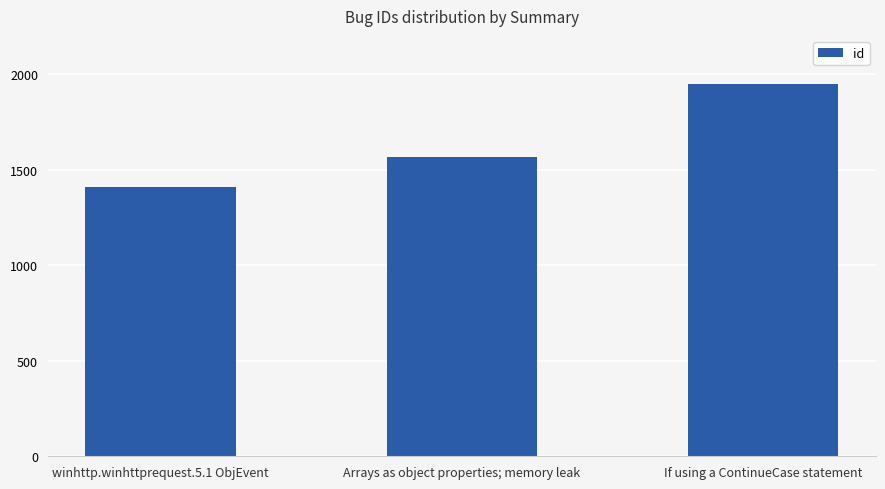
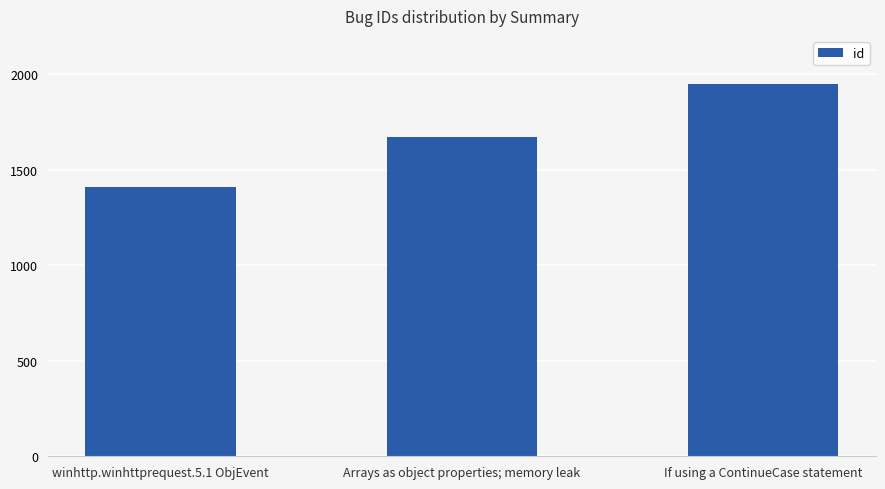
  {
    "winhttp.winhttprequest.5.1 ObjEvent": 1410,
-   "Arrays as object properties; memory leak": 1570,
+   "Arrays as object properties; memory leak": 1670,
    "If using a ContinueCase statement": 1950
  }
